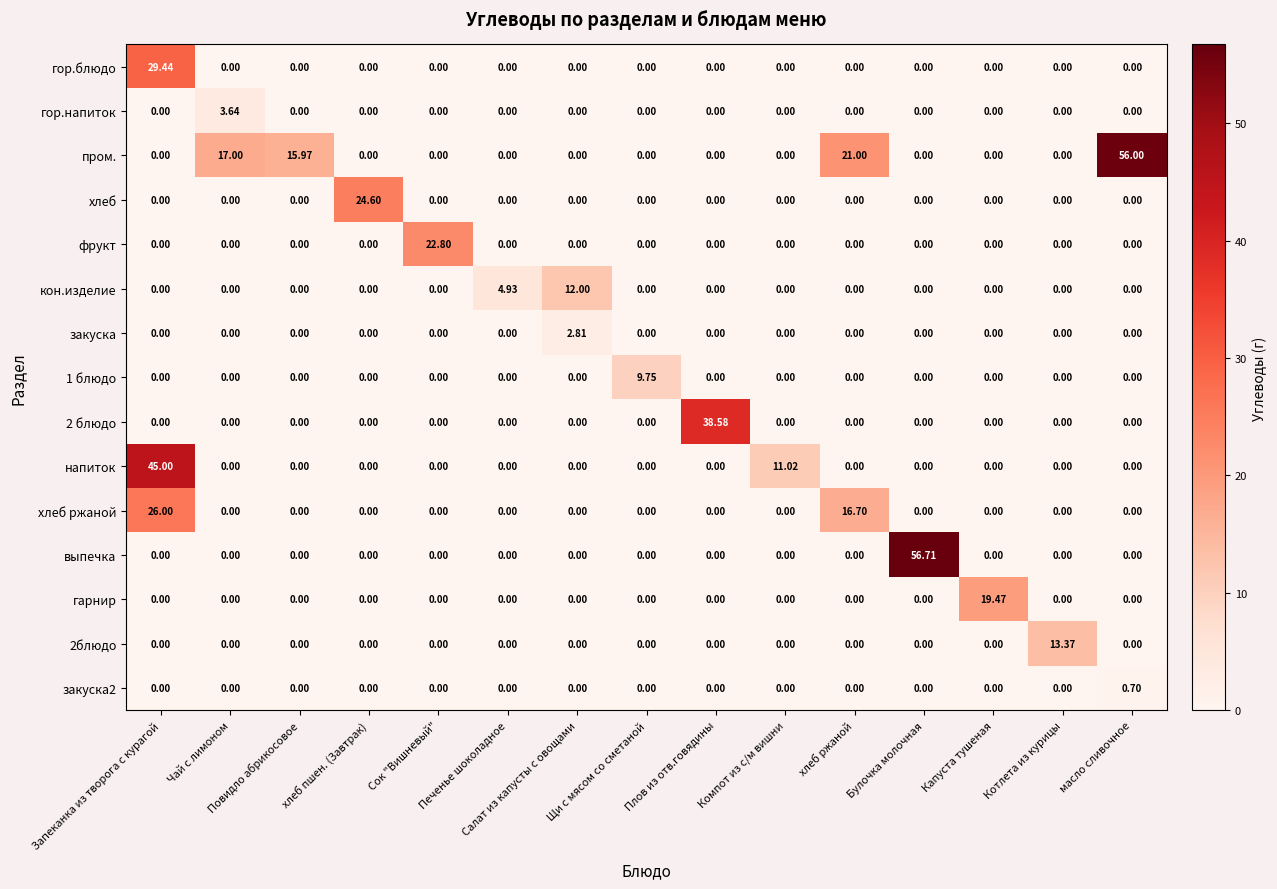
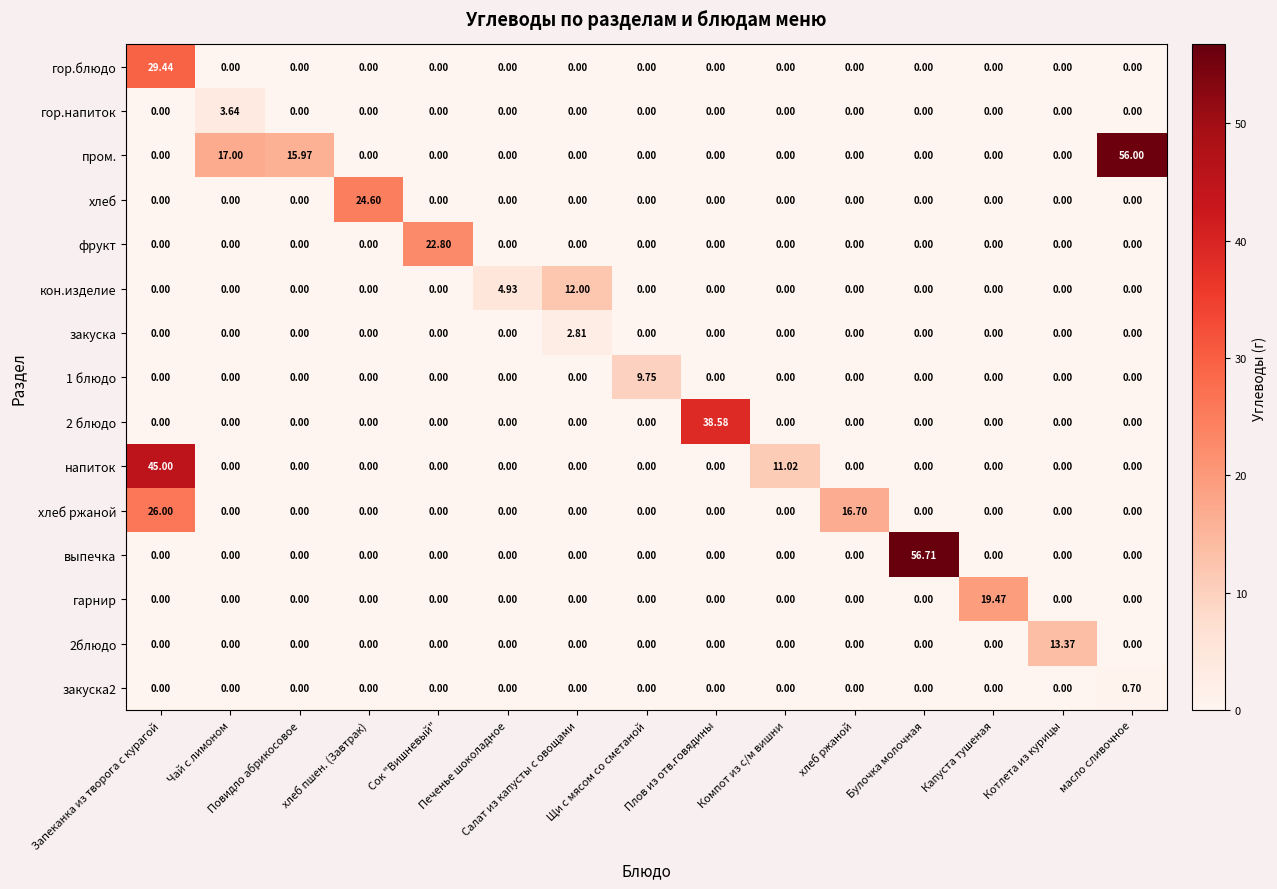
  {
    "пром.": {
      "Запеканка из творога с курагой": 0.00,
      "Чай с лимоном": 17.00,
      "Повидло абрикосовое": 15.97,
      "хлеб пшен. (Завтрак)": 0.00,
      "Сок \"Вишневый\"": 0.00,
      "Печенье шоколадное": 0.00,
      "Салат из капусты с овощами": 0.00,
      "Щи с мясом со сметаной": 0.00,
      "Плов из отв.говядины": 0.00,
      "Компот из с/м вишни": 0.00,
-     "хлеб ржаной": 21.00,
+     "хлеб ржаной": 0.00,
      "Булочка молочная": 0.00,
      "Капуста тушеная": 0.00,
      "Котлета из курицы": 0.00,
      "масло сливочное": 56.00
    }
  }
